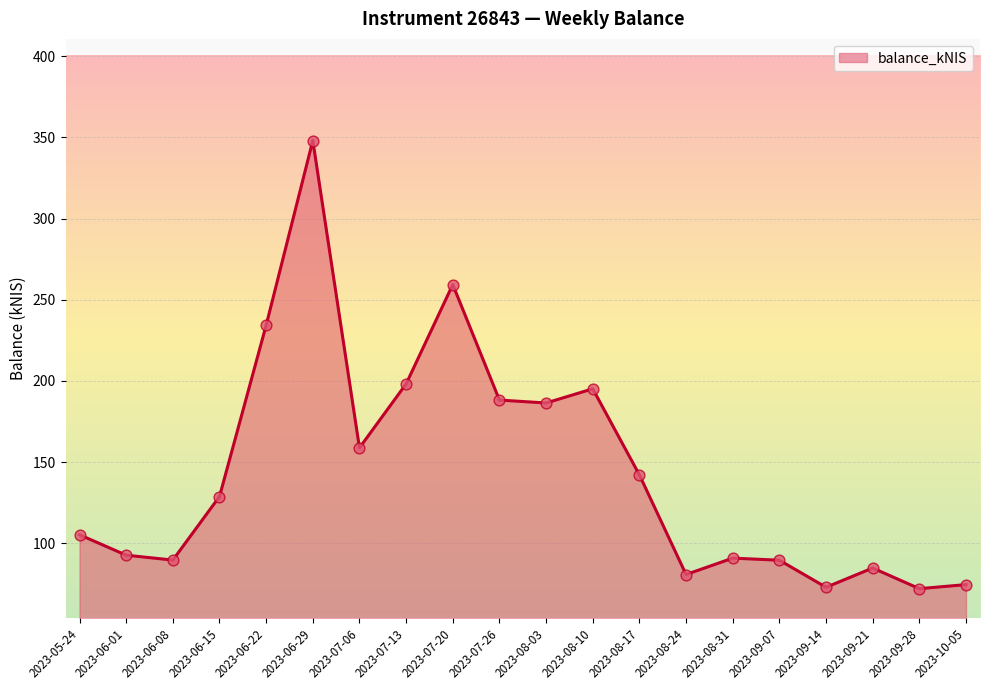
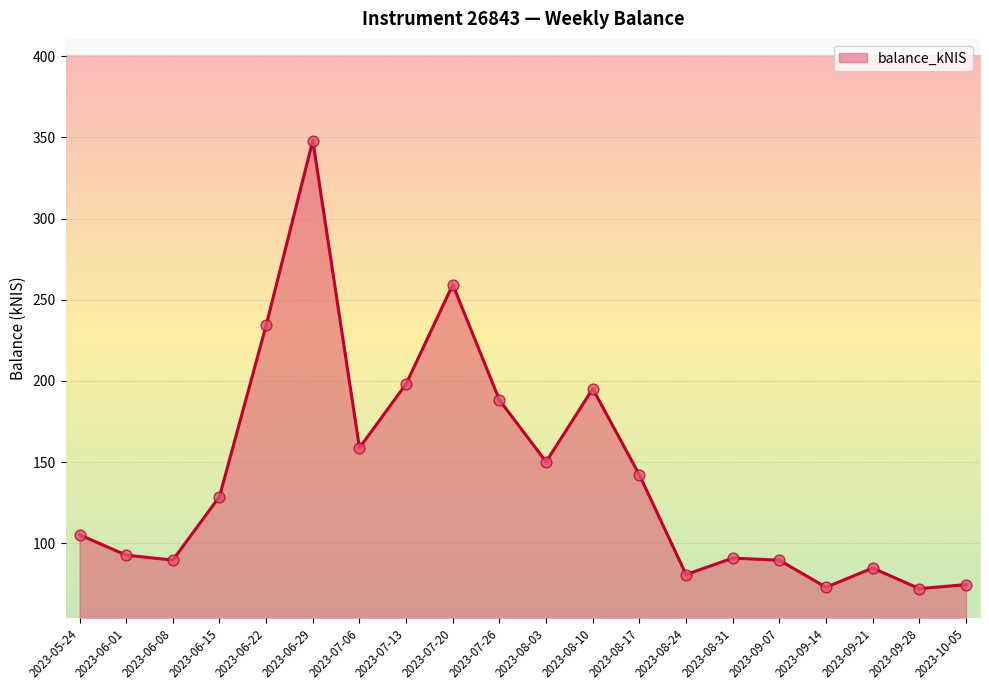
  {
    "2023-05-24": 105,
    "2023-06-01": 93,
    "2023-06-08": 90,
    "2023-06-15": 129,
    "2023-06-22": 234,
    "2023-06-29": 348,
    "2023-07-06": 159,
    "2023-07-13": 198,
    "2023-07-20": 259,
    "2023-07-26": 188,
-   "2023-08-03": 186,
+   "2023-08-03": 150,
    "2023-08-10": 195,
    "2023-08-17": 142,
    "2023-08-24": 81,
    "2023-08-31": 91,
    "2023-09-07": 90,
    "2023-09-14": 73,
    "2023-09-21": 85,
    "2023-09-28": 72,
    "2023-10-05": 74
  }
